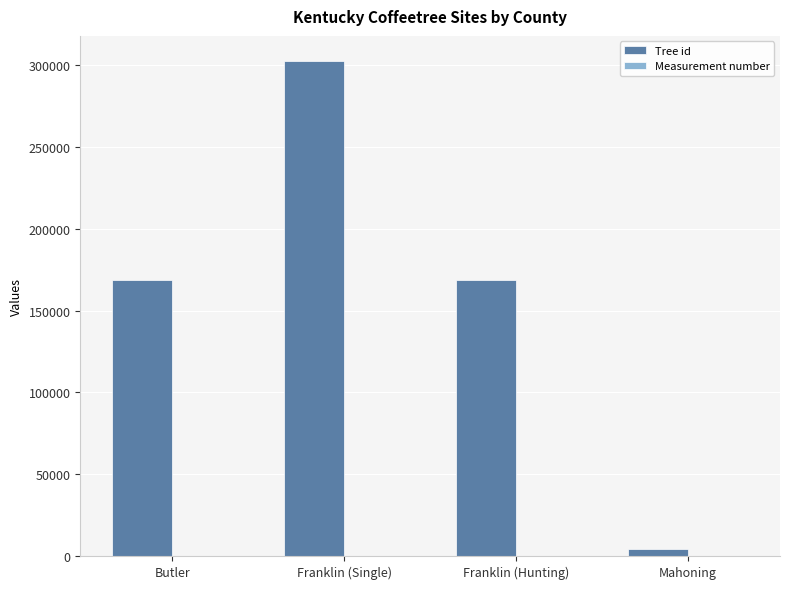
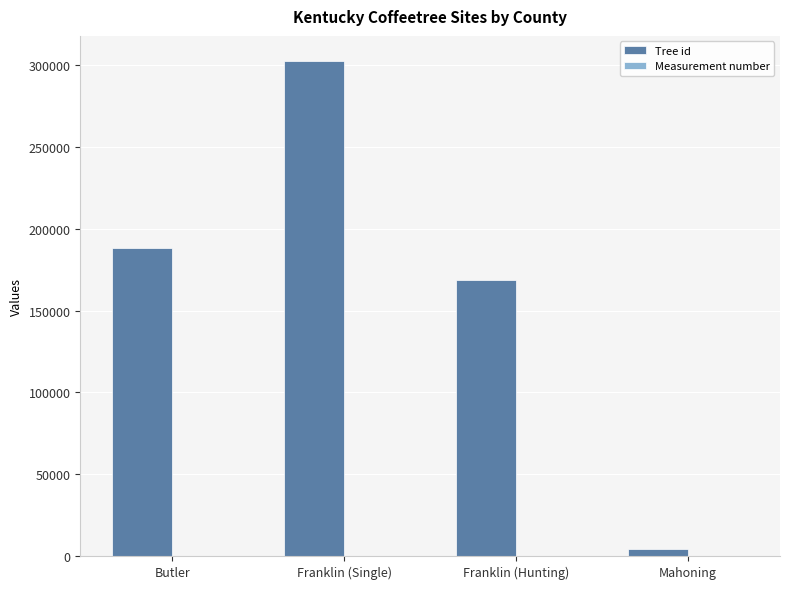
  {
    "Tree id": {
-     "Butler": 168000,
+     "Butler": 188000,
      "Franklin (Single)": 303000,
      "Franklin (Hunting)": 168000,
      "Mahoning": 4000
    }
  }
